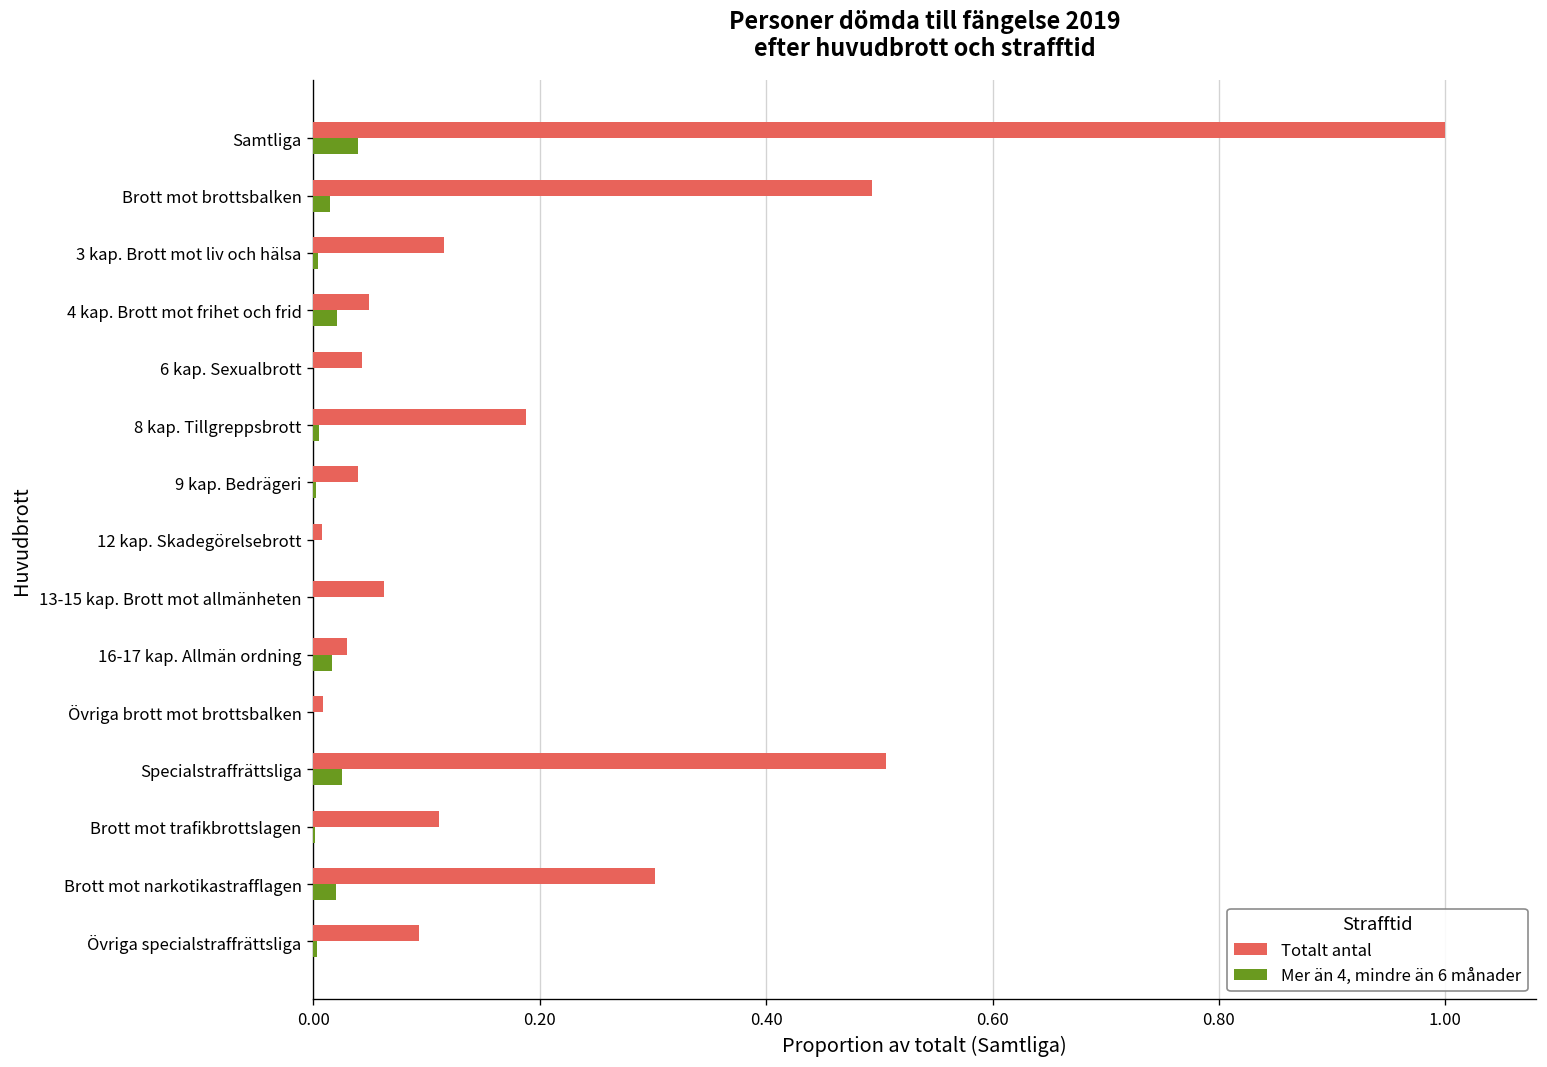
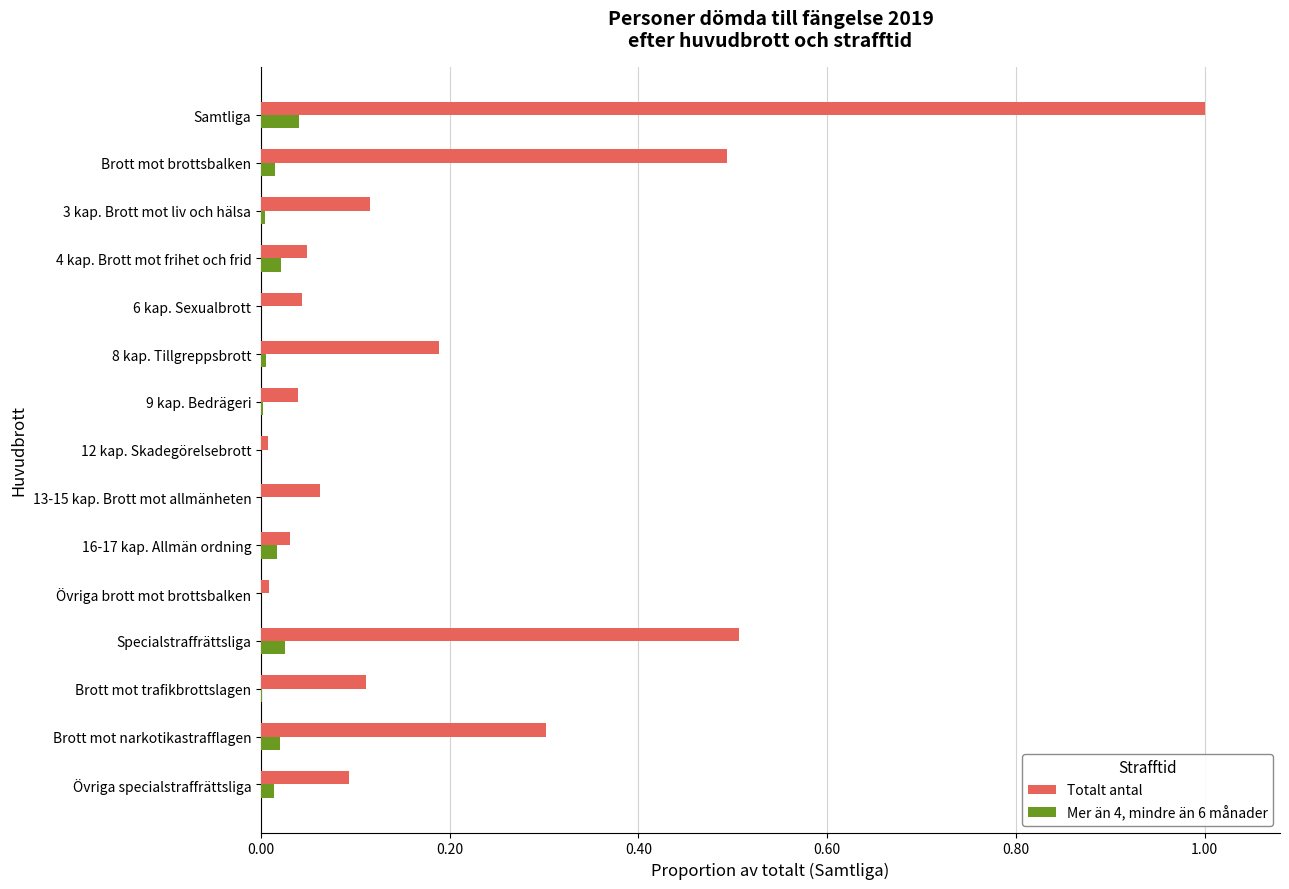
  {
    "Totalt antal": {
      "Samtliga": 1.00,
      "Brott mot brottsbalken": 0.49,
      "3 kap. Brott mot liv och hälsa": 0.12,
      "4 kap. Brott mot frihet och frid": 0.05,
      "6 kap. Sexualbrott": 0.04,
      "8 kap. Tillgreppsbrott": 0.19,
      "9 kap. Bedrägeri": 0.04,
      "12 kap. Skadegörelsebrott": 0.01,
      "13-15 kap. Brott mot allmänheten": 0.06,
      "16-17 kap. Allmän ordning": 0.03,
      "Övriga brott mot brottsbalken": 0.01,
      "Specialstraffrättsliga": 0.51,
      "Brott mot trafikbrottslagen": 0.11,
      "Brott mot narkotikastrafflagen": 0.30,
      "Övriga specialstraffrättsliga": 0.09
    },
    "Mer än 4, mindre än 6 månader": {
      "Samtliga": 0.04,
      "Brott mot brottsbalken": 0.01,
      "3 kap. Brott mot liv och hälsa": 0.00,
      "4 kap. Brott mot frihet och frid": 0.02,
      "6 kap. Sexualbrott": 0.00,
      "8 kap. Tillgreppsbrott": 0.00,
      "16-17 kap. Allmän ordning": 0.02,
      "Specialstraffrättsliga": 0.02,
      "Brott mot narkotikastrafflagen": 0.02,
-     "Övriga specialstraffrättsliga": 0.00
+     "Övriga specialstraffrättsliga": 0.01
    }
  }
